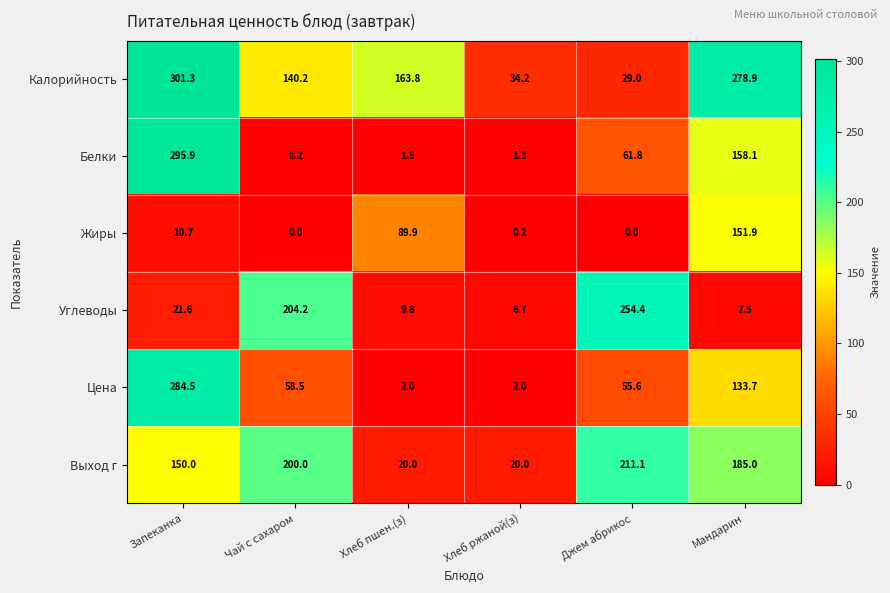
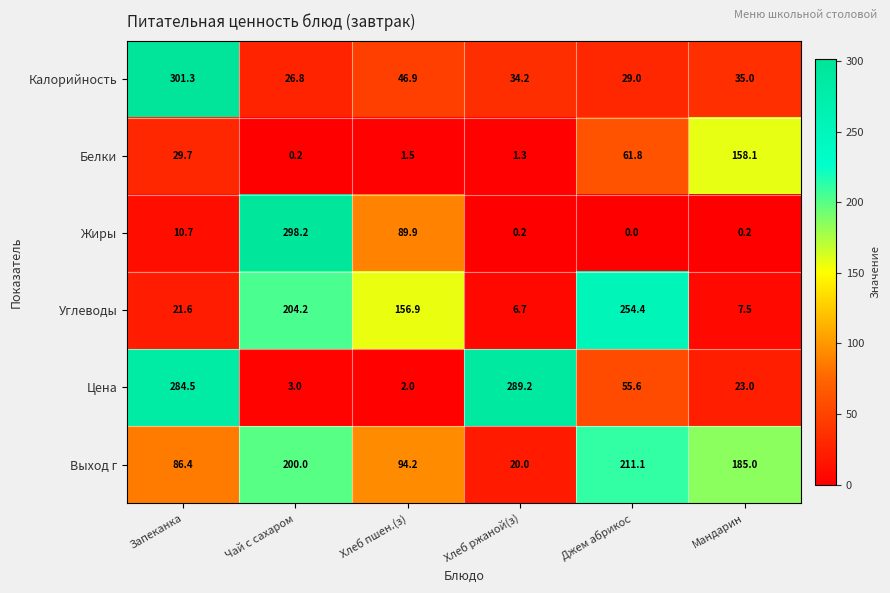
  {
    "Калорийность": {
      "Запеканка": 301.3,
-     "Чай с сахаром": 140.2,
-     "Хлеб пшен.(з)": 163.8,
+     "Чай с сахаром": 26.8,
+     "Хлеб пшен.(з)": 46.9,
      "Хлеб ржаной(з)": 34.2,
      "Джем абрикос": 29.0,
-     "Мандарин": 278.9
+     "Мандарин": 35.0
    },
    "Белки": {
-     "Запеканка": 295.9,
+     "Запеканка": 29.7,
      "Чай с сахаром": 0.2,
      "Хлеб пшен.(з)": 1.5,
      "Хлеб ржаной(з)": 1.3,
      "Джем абрикос": 61.8,
      "Мандарин": 158.1
    },
    "Жиры": {
      "Запеканка": 10.7,
-     "Чай с сахаром": 0.0,
+     "Чай с сахаром": 298.2,
      "Хлеб пшен.(з)": 89.9,
      "Хлеб ржаной(з)": 0.2,
      "Джем абрикос": 0.0,
-     "Мандарин": 151.9
+     "Мандарин": 0.2
    },
    "Углеводы": {
      "Запеканка": 21.6,
      "Чай с сахаром": 204.2,
-     "Хлеб пшен.(з)": 9.8,
+     "Хлеб пшен.(з)": 156.9,
      "Хлеб ржаной(з)": 6.7,
      "Джем абрикос": 254.4,
      "Мандарин": 7.5
    },
    "Цена": {
      "Запеканка": 284.5,
-     "Чай с сахаром": 58.5,
+     "Чай с сахаром": 3.0,
      "Хлеб пшен.(з)": 2.0,
-     "Хлеб ржаной(з)": 2.0,
+     "Хлеб ржаной(з)": 289.2,
      "Джем абрикос": 55.6,
-     "Мандарин": 133.7
+     "Мандарин": 23.0
    },
    "Выход г": {
-     "Запеканка": 150.0,
+     "Запеканка": 86.4,
      "Чай с сахаром": 200.0,
-     "Хлеб пшен.(з)": 20.0,
+     "Хлеб пшен.(з)": 94.2,
      "Хлеб ржаной(з)": 20.0,
      "Джем абрикос": 211.1,
      "Мандарин": 185.0
    }
  }
